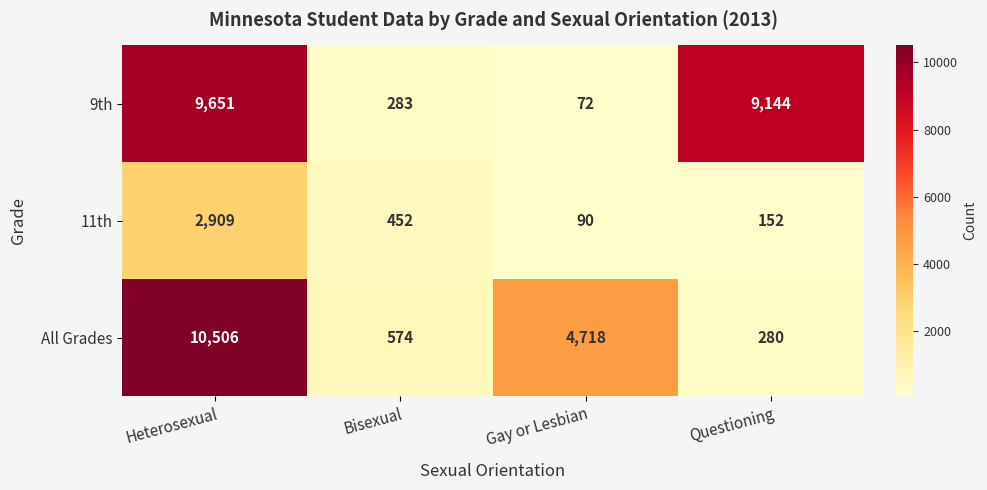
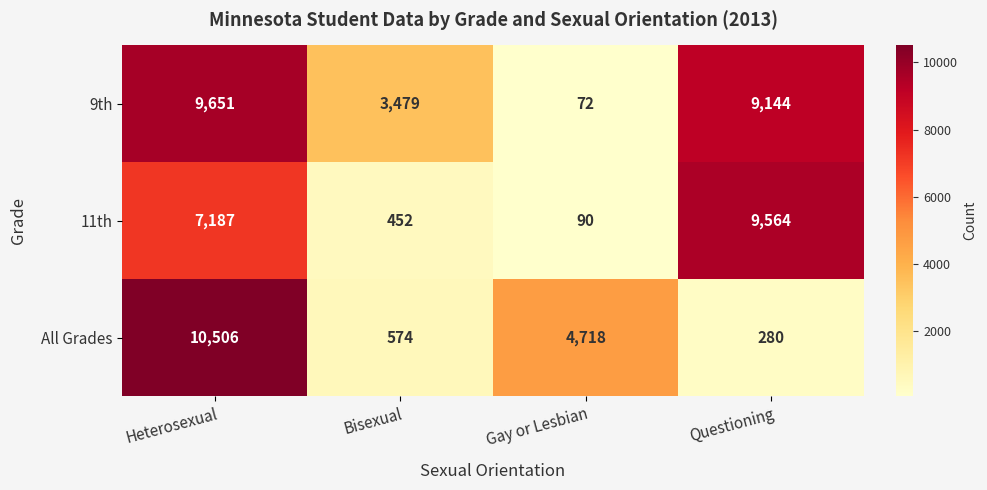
  {
    "9th": {
      "Heterosexual": "9,651",
-     "Bisexual": "283",
+     "Bisexual": "3,479",
      "Gay or Lesbian": "72",
      "Questioning": "9,144"
    },
    "11th": {
-     "Heterosexual": "2,909",
+     "Heterosexual": "7,187",
      "Bisexual": "452",
      "Gay or Lesbian": "90",
-     "Questioning": "152"
+     "Questioning": "9,564"
    },
    "All Grades": {
      "Heterosexual": "10,506",
      "Bisexual": "574",
      "Gay or Lesbian": "4,718",
      "Questioning": "280"
    }
  }
